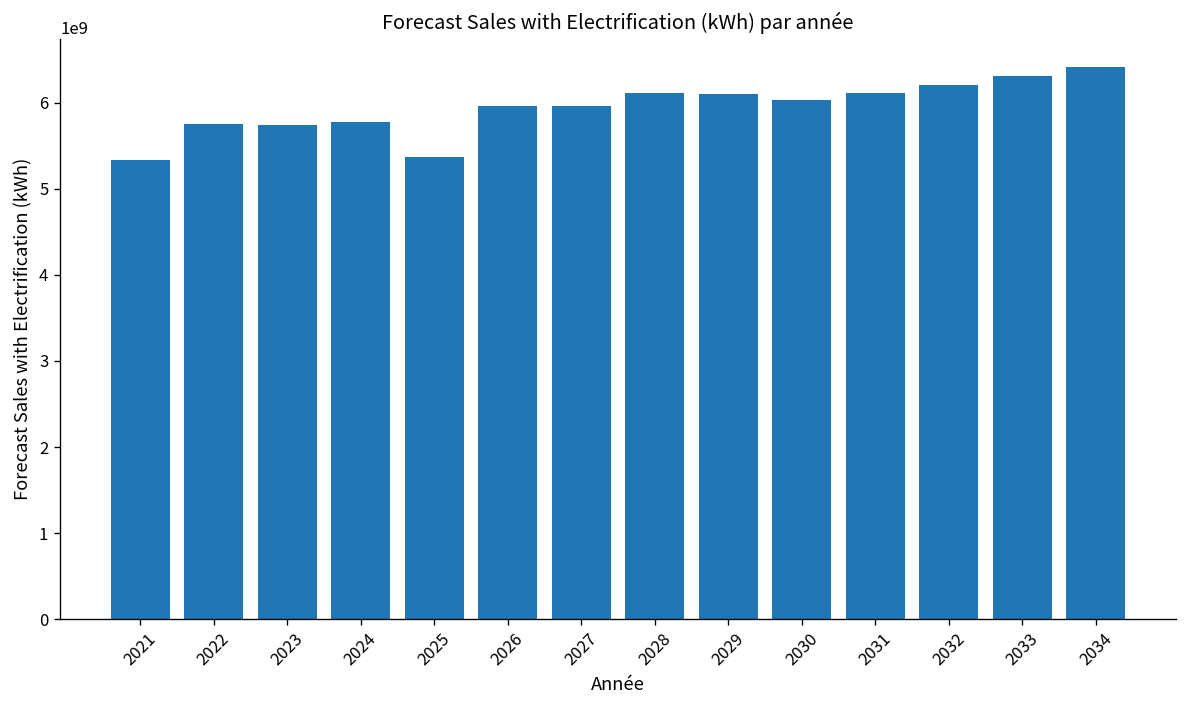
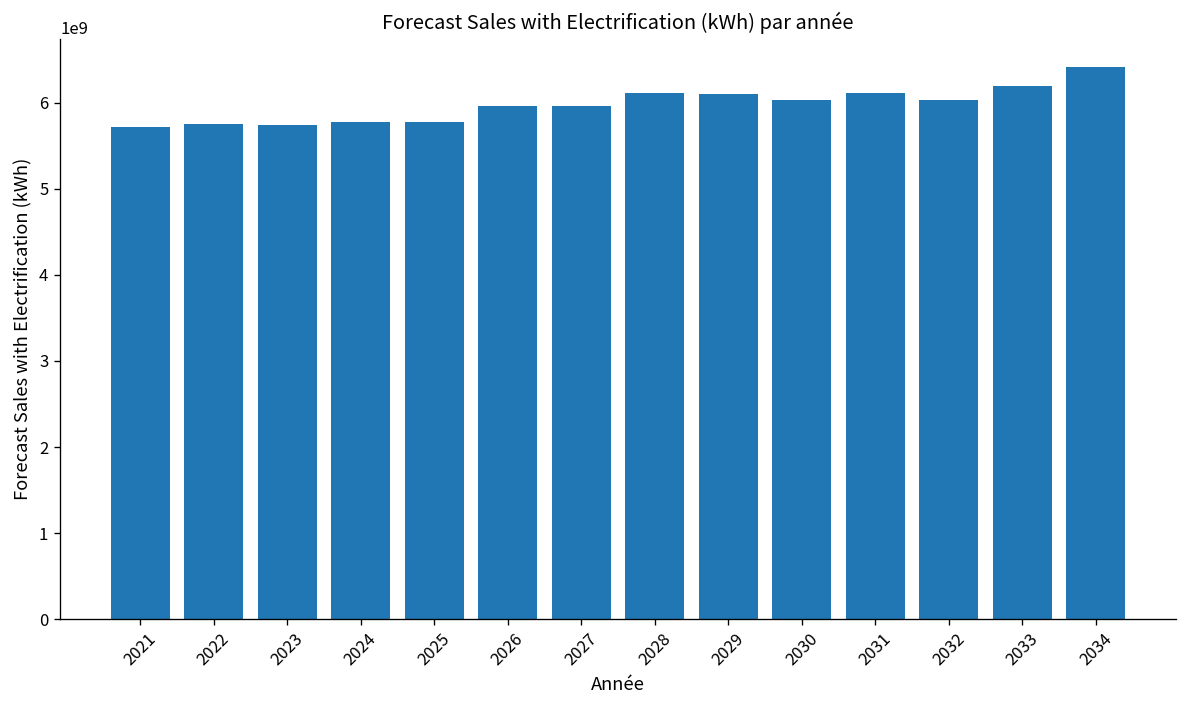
  {
-   "2021": 5300000000,
+   "2021": 5700000000,
    "2022": 5800000000,
    "2023": 5700000000,
    "2024": 5800000000,
-   "2025": 5400000000,
+   "2025": 5800000000,
    "2026": 6000000000,
    "2027": 6000000000,
    "2028": 6100000000,
    "2029": 6100000000,
    "2030": 6000000000,
    "2031": 6100000000,
-   "2032": 6200000000,
-   "2033": 6300000000,
+   "2032": 6000000000,
+   "2033": 6200000000,
    "2034": 6400000000
  }
